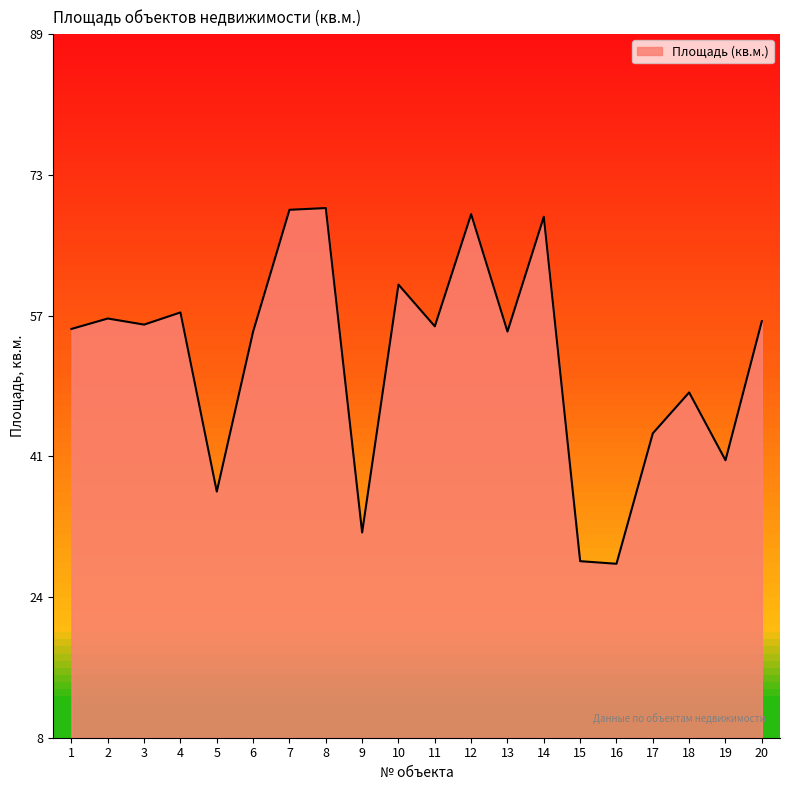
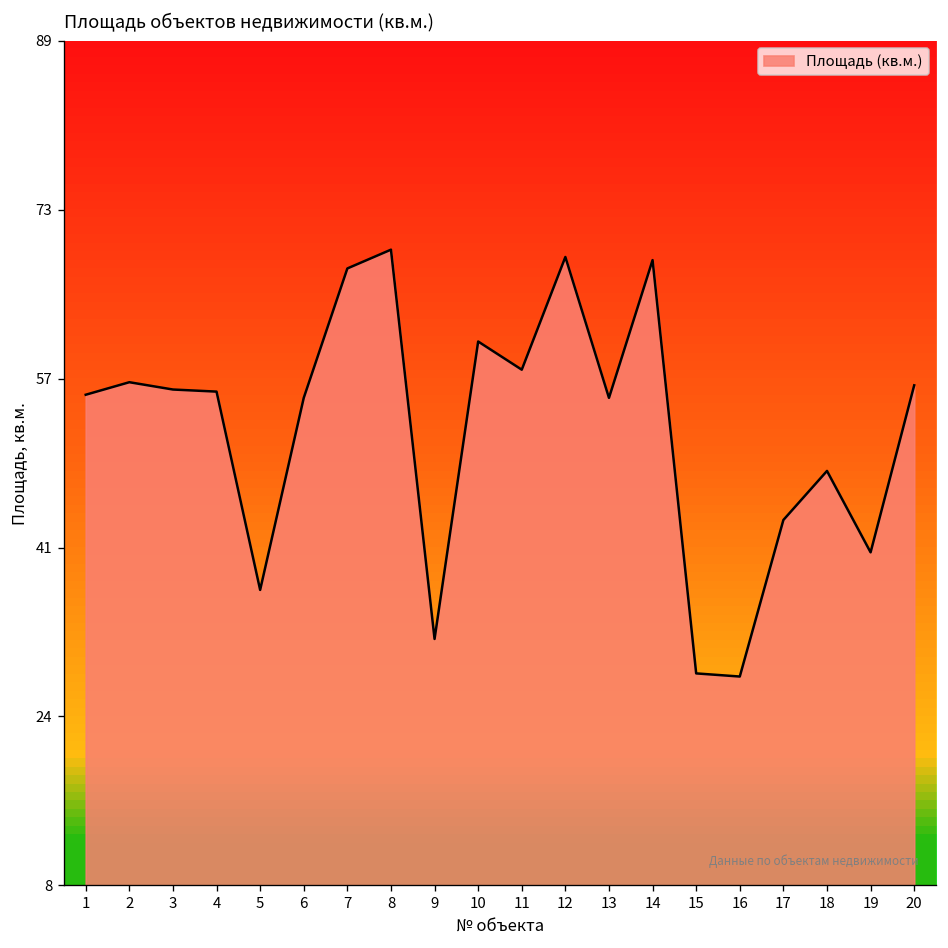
  {
    "1": 55,
    "2": 57,
    "3": 56,
-   "4": 57,
+   "4": 56,
    "5": 37,
    "6": 55,
-   "7": 69,
+   "7": 67,
    "8": 69,
    "9": 32,
    "10": 60,
-   "11": 56,
+   "11": 58,
    "12": 69,
    "13": 55,
    "14": 68,
    "15": 29,
    "16": 28,
    "17": 43,
    "18": 48,
    "19": 40,
    "20": 56
  }
